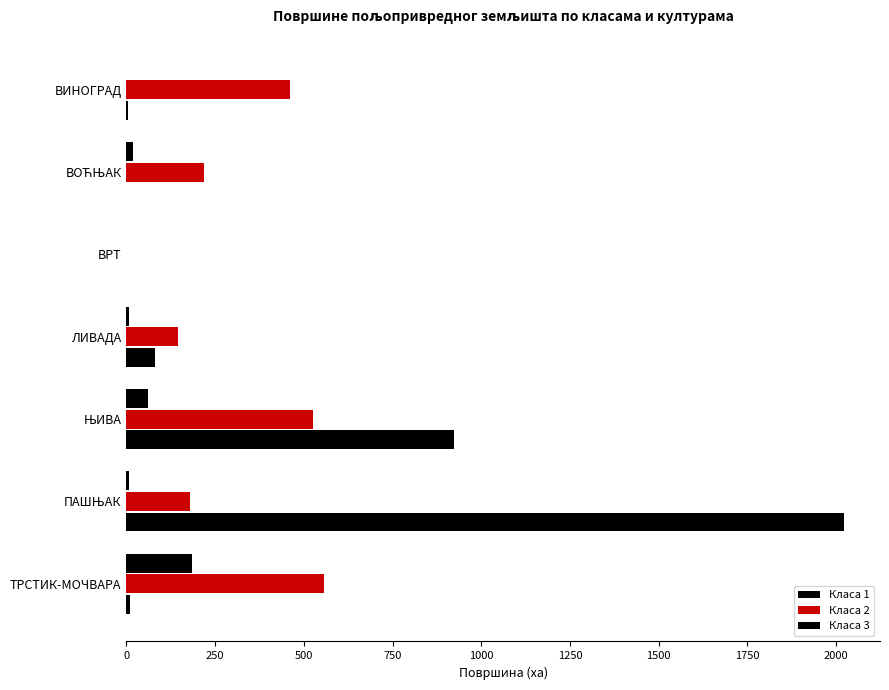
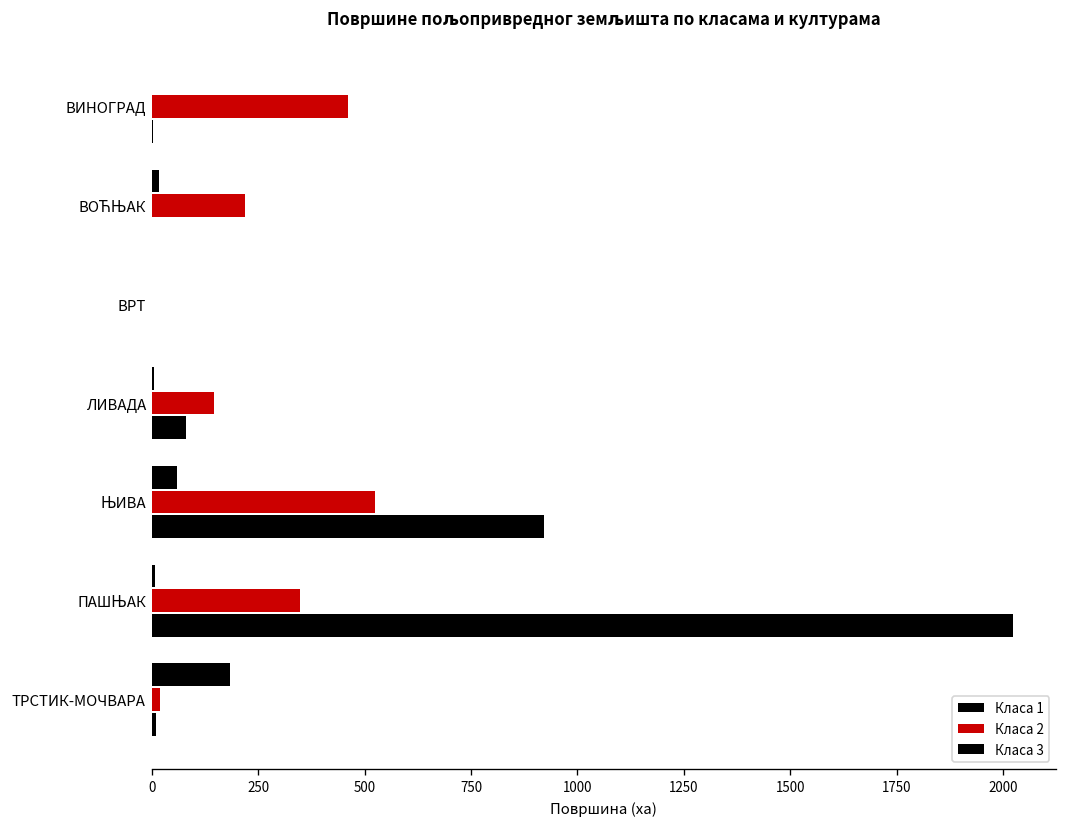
  {
    "Класа 2": {
      "ВИНОГРАД": 460,
      "ВОЋЊАК": 220,
      "ВРТ": 0,
      "ЛИВАДА": 150,
      "ЊИВА": 530,
-     "ПАШЊАК": 180,
-     "ТРСТИК-МОЧВАРА": 560
+     "ПАШЊАК": 350,
+     "ТРСТИК-МОЧВАРА": 20
    }
  }
